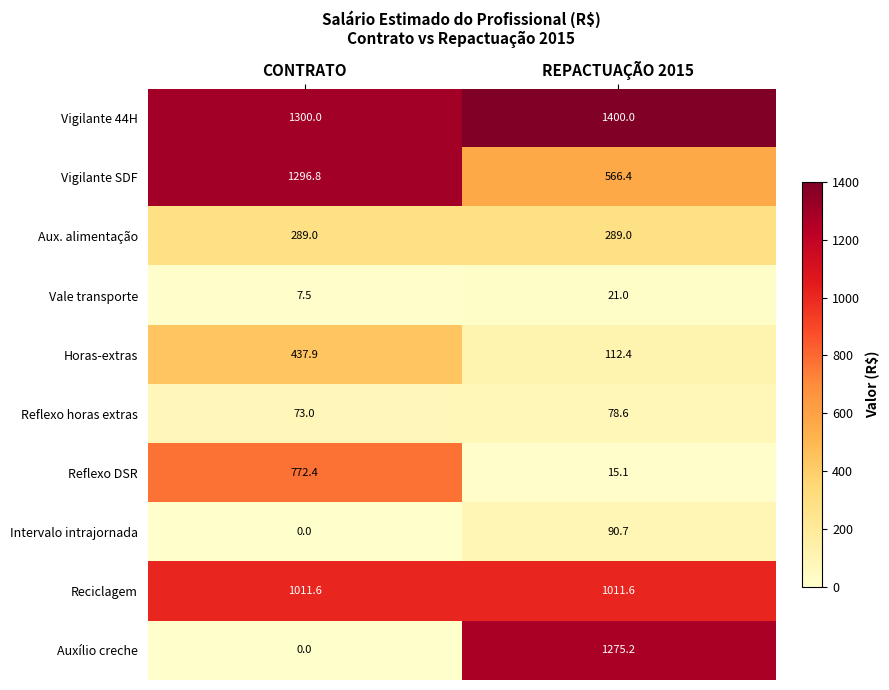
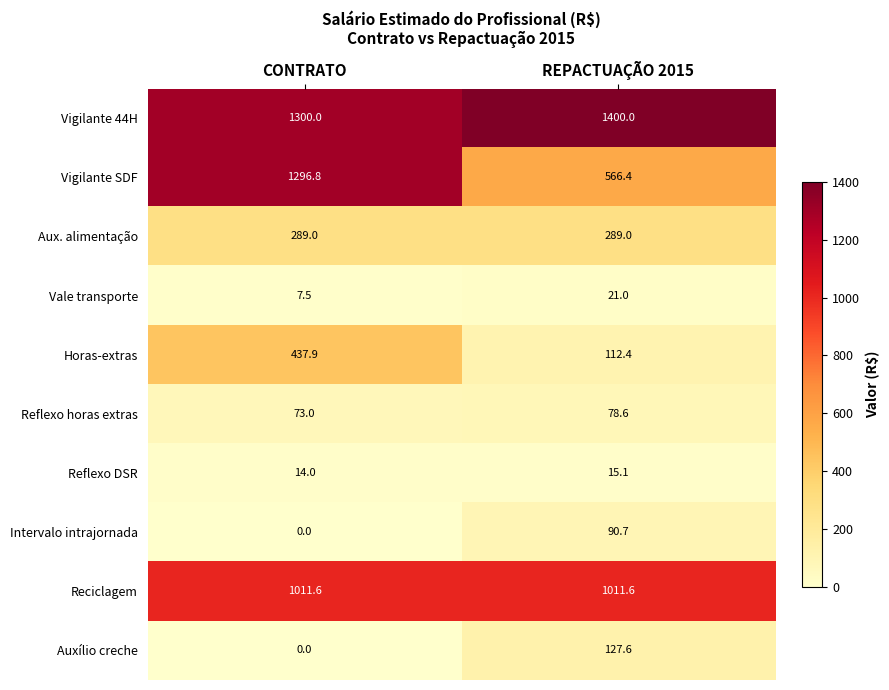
  {
    "Vigilante 44H": {
      "CONTRATO": 1300.0,
      "REPACTUAÇÃO 2015": 1400.0
    },
    "Vigilante SDF": {
      "CONTRATO": 1296.8,
      "REPACTUAÇÃO 2015": 566.4
    },
    "Aux. alimentação": {
      "CONTRATO": 289.0,
      "REPACTUAÇÃO 2015": 289.0
    },
    "Vale transporte": {
      "CONTRATO": 7.5,
      "REPACTUAÇÃO 2015": 21.0
    },
    "Horas-extras": {
      "CONTRATO": 437.9,
      "REPACTUAÇÃO 2015": 112.4
    },
    "Reflexo horas extras": {
      "CONTRATO": 73.0,
      "REPACTUAÇÃO 2015": 78.6
    },
    "Reflexo DSR": {
-     "CONTRATO": 772.4,
+     "CONTRATO": 14.0,
      "REPACTUAÇÃO 2015": 15.1
    },
    "Intervalo intrajornada": {
      "CONTRATO": 0.0,
      "REPACTUAÇÃO 2015": 90.7
    },
    "Reciclagem": {
      "CONTRATO": 1011.6,
      "REPACTUAÇÃO 2015": 1011.6
    },
    "Auxílio creche": {
      "CONTRATO": 0.0,
-     "REPACTUAÇÃO 2015": 1275.2
+     "REPACTUAÇÃO 2015": 127.6
    }
  }
